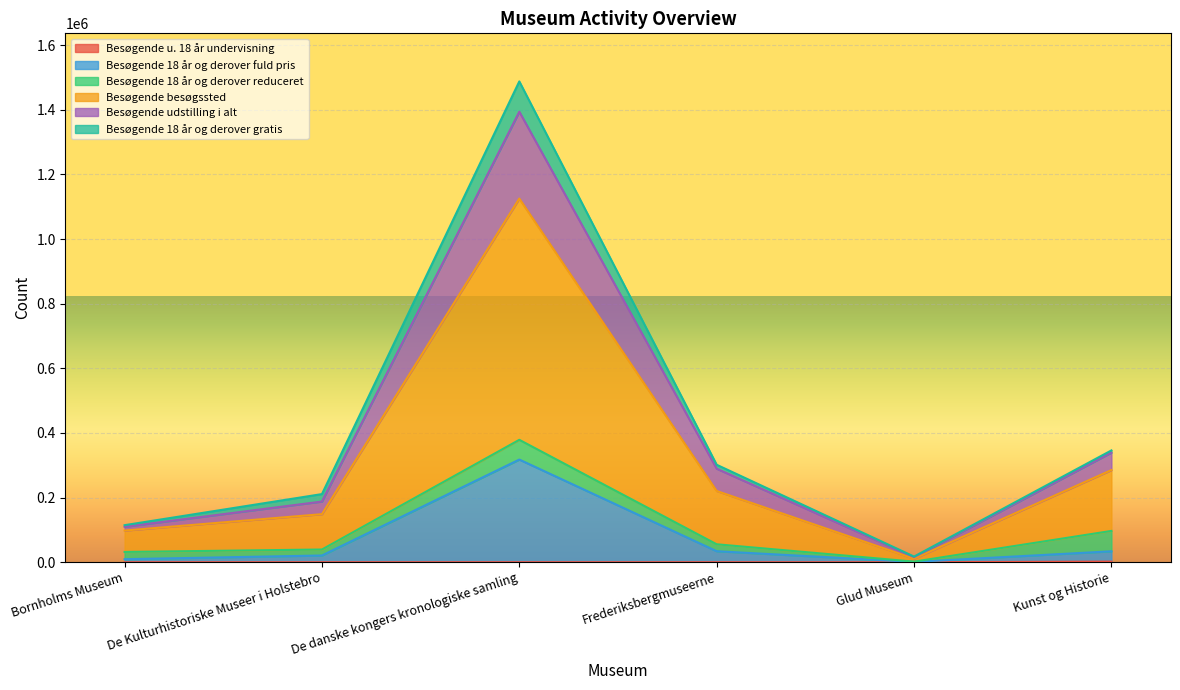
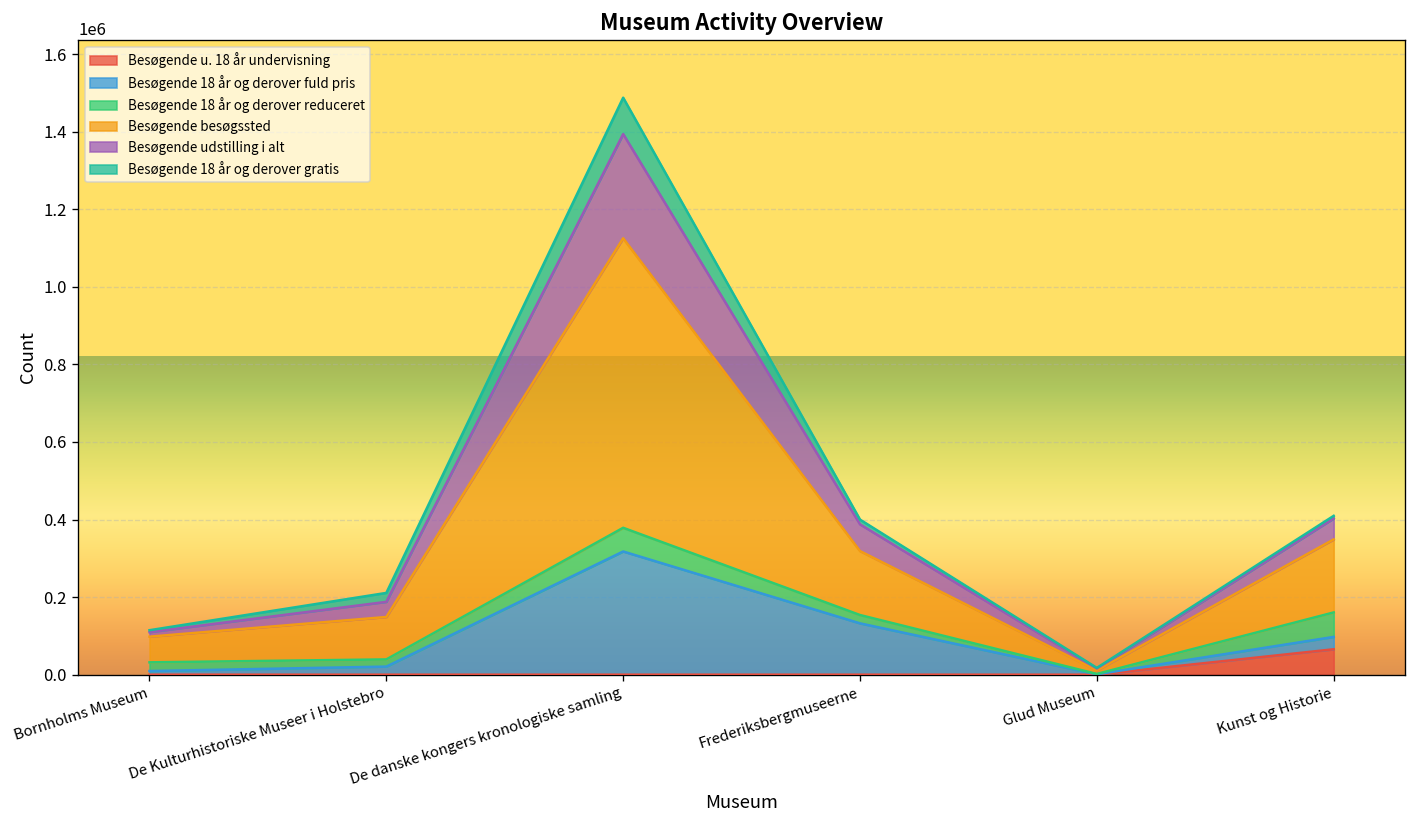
  {
    "Besøgende u. 18 år undervisning": {
      "Bornholms Museum": 0,
      "De Kulturhistoriske Museer i Holstebro": 0,
      "De danske kongers kronologiske samling": 0,
      "Frederiksbergmuseerne": 0,
-     "Kunst og Historie": 0
+     "Kunst og Historie": 70000
    },
    "Besøgende 18 år og derover fuld pris": {
      "Bornholms Museum": 10000,
      "De Kulturhistoriske Museer i Holstebro": 20000,
      "De danske kongers kronologiske samling": 320000,
-     "Frederiksbergmuseerne": 30000,
+     "Frederiksbergmuseerne": 130000,
      "Kunst og Historie": 30000
    },
    "Besøgende besøgssted": {
      "Bornholms Museum": 70000,
      "De Kulturhistoriske Museer i Holstebro": 110000,
      "De danske kongers kronologiske samling": 750000,
      "Frederiksbergmuseerne": 160000,
      "Kunst og Historie": 190000
    },
    "Besøgende udstilling i alt": {
      "De Kulturhistoriske Museer i Holstebro": 40000,
      "De danske kongers kronologiske samling": 270000,
      "Frederiksbergmuseerne": 70000
    }
  }
